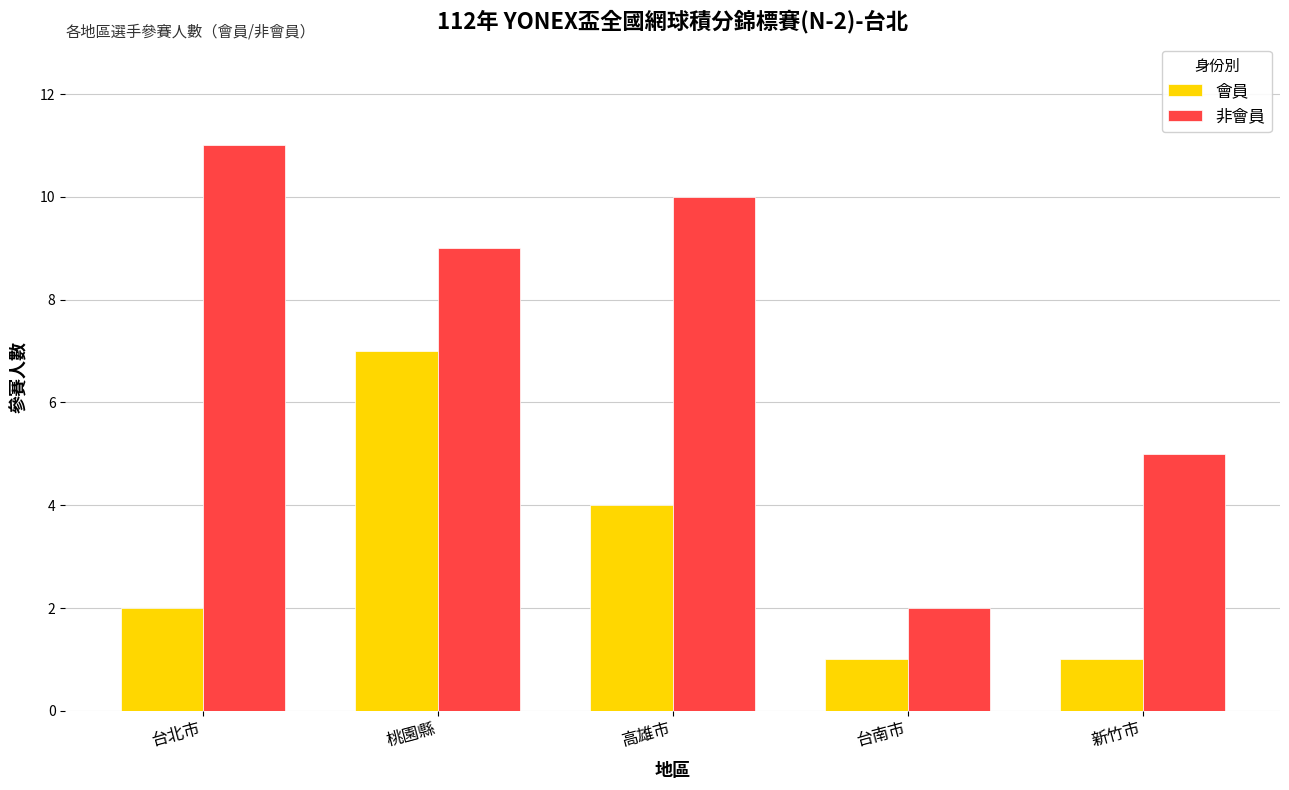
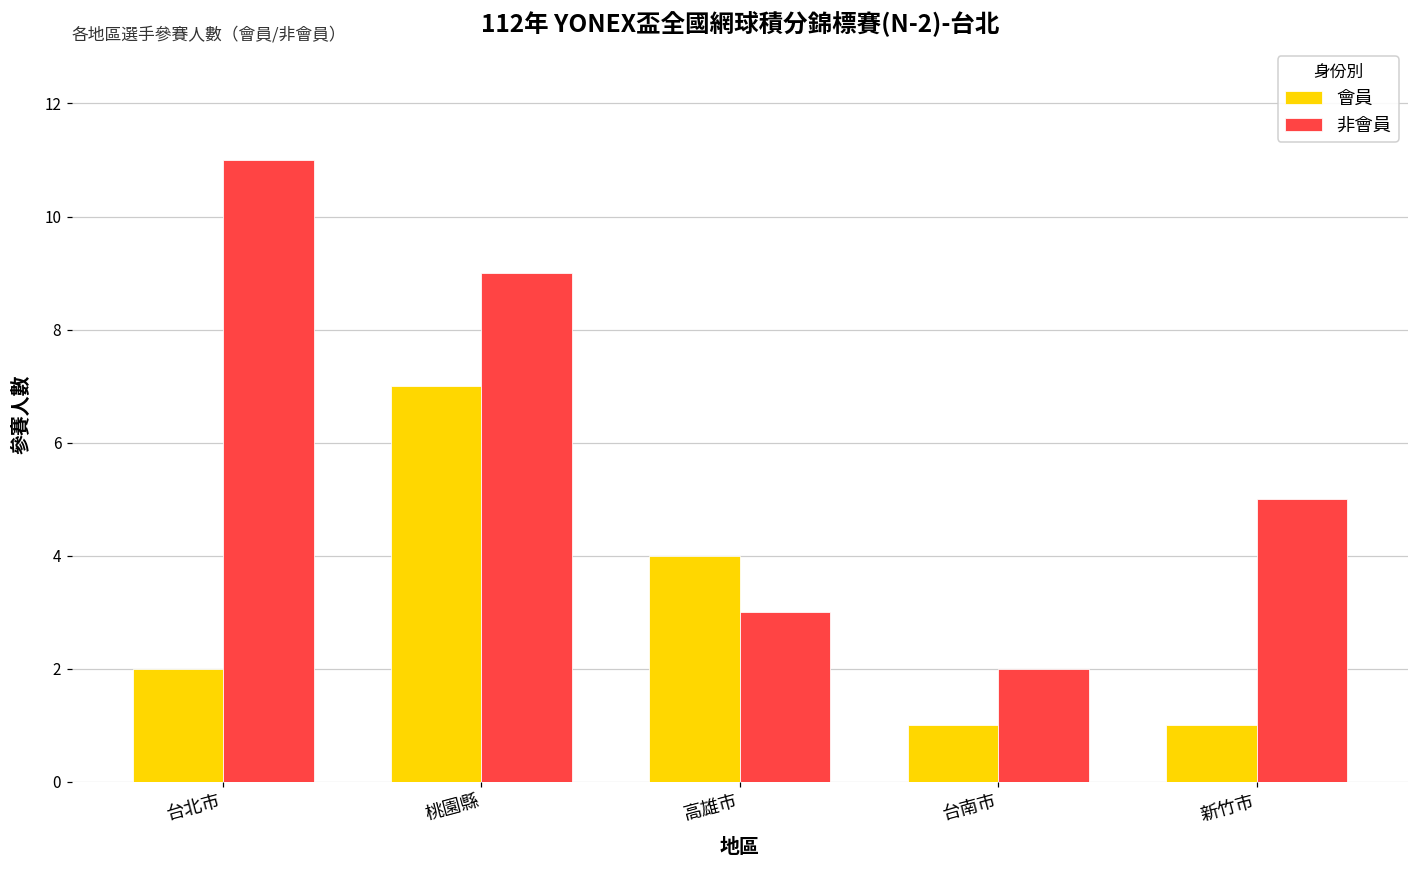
  {
    "會員": {
      "台北市": 2,
      "桃園縣": 7,
      "高雄市": 4,
      "台南市": 1,
      "新竹市": 1
    },
    "非會員": {
      "台北市": 11,
      "桃園縣": 9,
-     "高雄市": 10,
+     "高雄市": 3,
      "台南市": 2,
      "新竹市": 5
    }
  }
